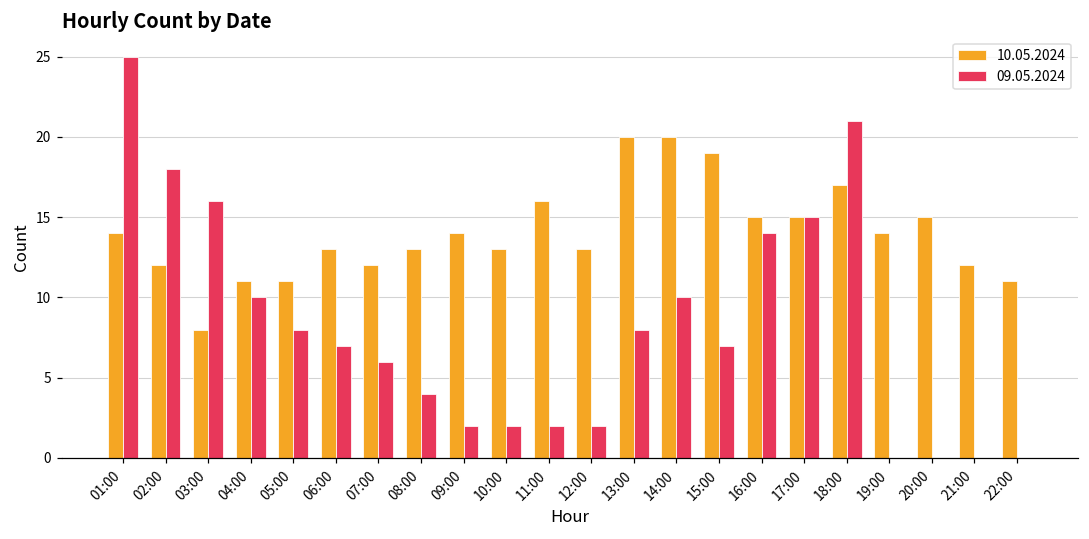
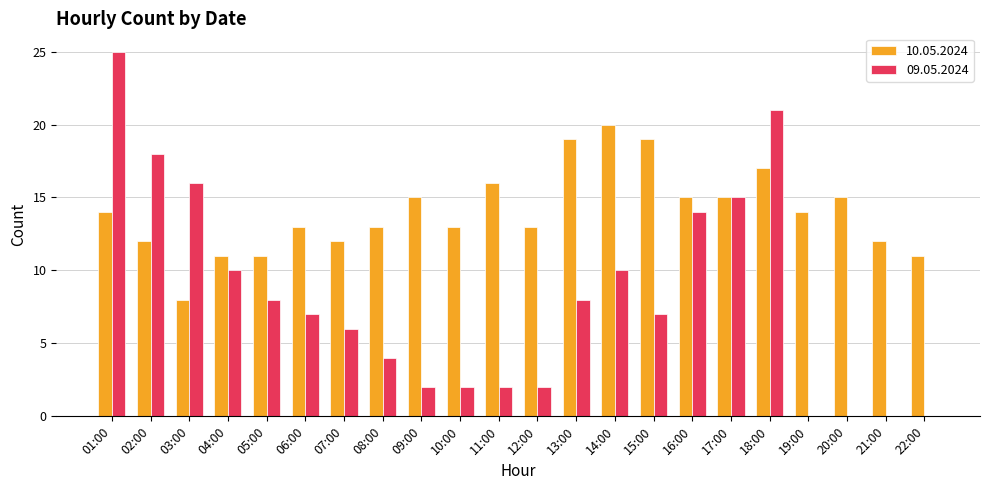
  {
    "10.05.2024": {
      "01:00": 14,
      "02:00": 12,
      "03:00": 8,
      "04:00": 11,
      "05:00": 11,
      "06:00": 13,
      "07:00": 12,
      "08:00": 13,
-     "09:00": 14,
+     "09:00": 15,
      "10:00": 13,
      "11:00": 16,
      "12:00": 13,
-     "13:00": 20,
+     "13:00": 19,
      "14:00": 20,
      "15:00": 19,
      "16:00": 15,
      "17:00": 15,
      "18:00": 17,
      "19:00": 14,
      "20:00": 15,
      "21:00": 12,
      "22:00": 11
    },
    "09.05.2024": {
      "01:00": 25,
      "02:00": 18,
      "03:00": 16,
      "04:00": 10,
      "05:00": 8,
      "06:00": 7,
      "07:00": 6,
      "08:00": 4,
      "09:00": 2,
      "10:00": 2,
      "11:00": 2,
      "12:00": 2,
      "13:00": 8,
      "14:00": 10,
      "15:00": 7,
      "16:00": 14,
      "17:00": 15,
      "18:00": 21,
      "19:00": 0,
      "20:00": 0,
      "21:00": 0,
      "22:00": 0
    }
  }
